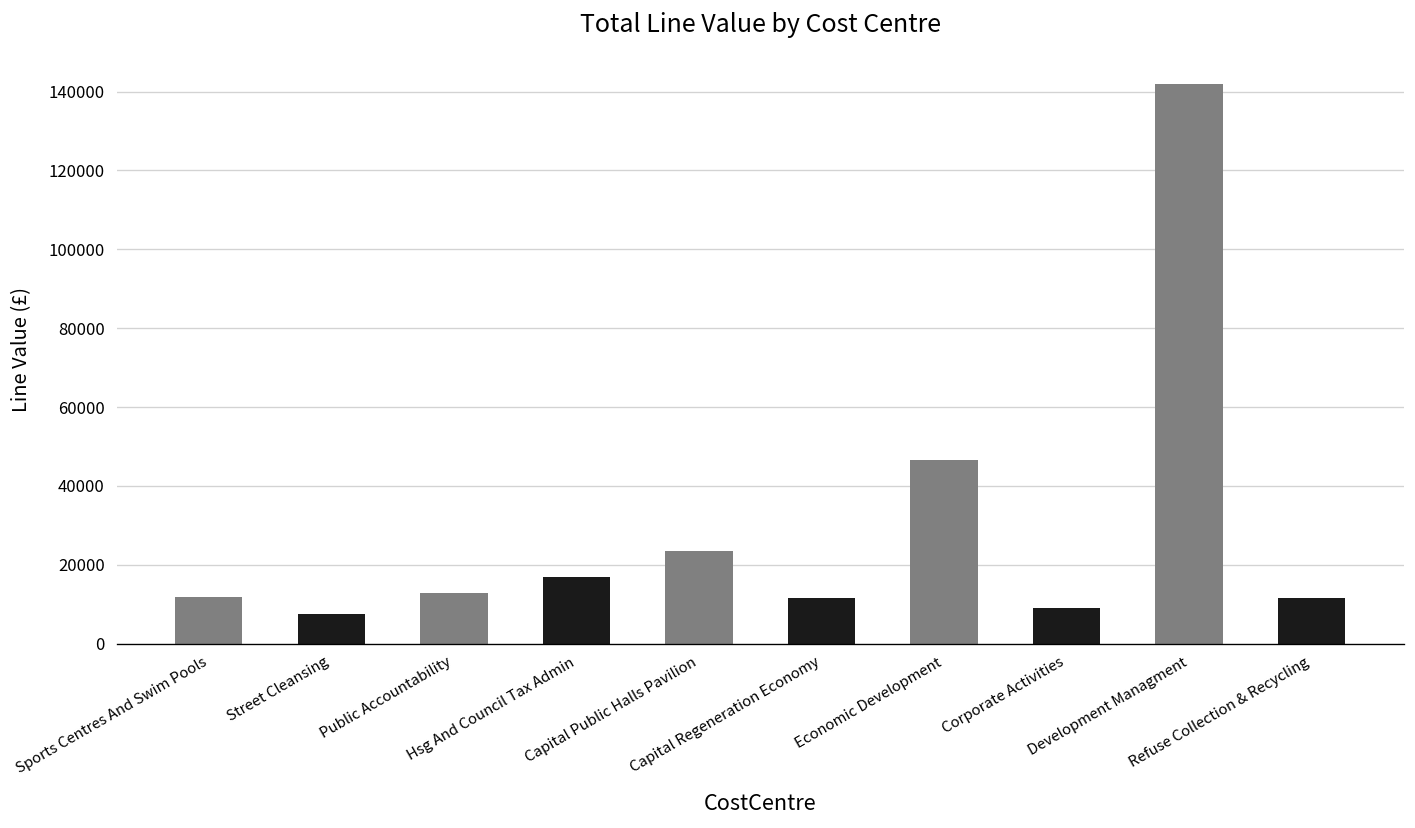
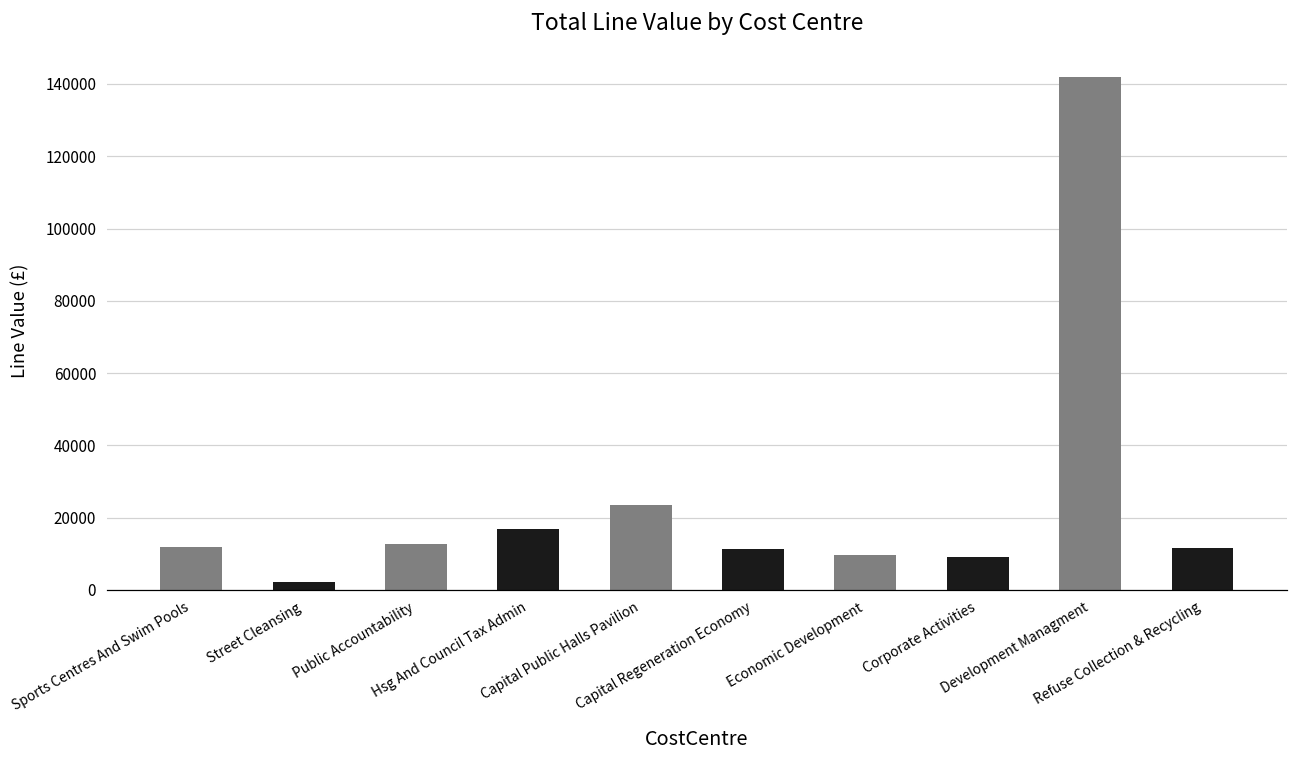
  {
    "Sports Centres And Swim Pools": 12000,
-   "Street Cleansing": 8000,
+   "Street Cleansing": 2000,
    "Public Accountability": 13000,
    "Hsg And Council Tax Admin": 17000,
    "Capital Public Halls Pavilion": 23000,
    "Capital Regeneration Economy": 11000,
-   "Economic Development": 46000,
+   "Economic Development": 10000,
    "Corporate Activities": 9000,
    "Development Managment": 142000,
    "Refuse Collection & Recycling": 11000
  }
